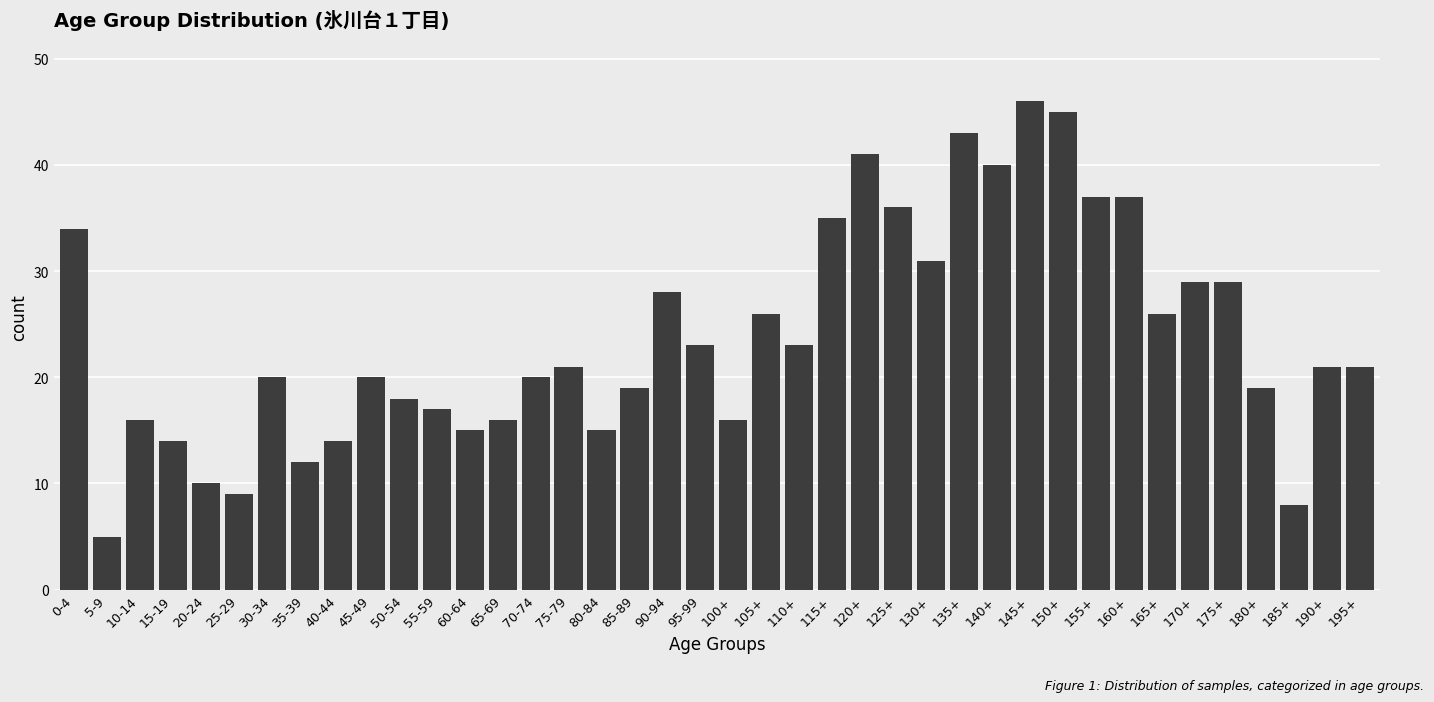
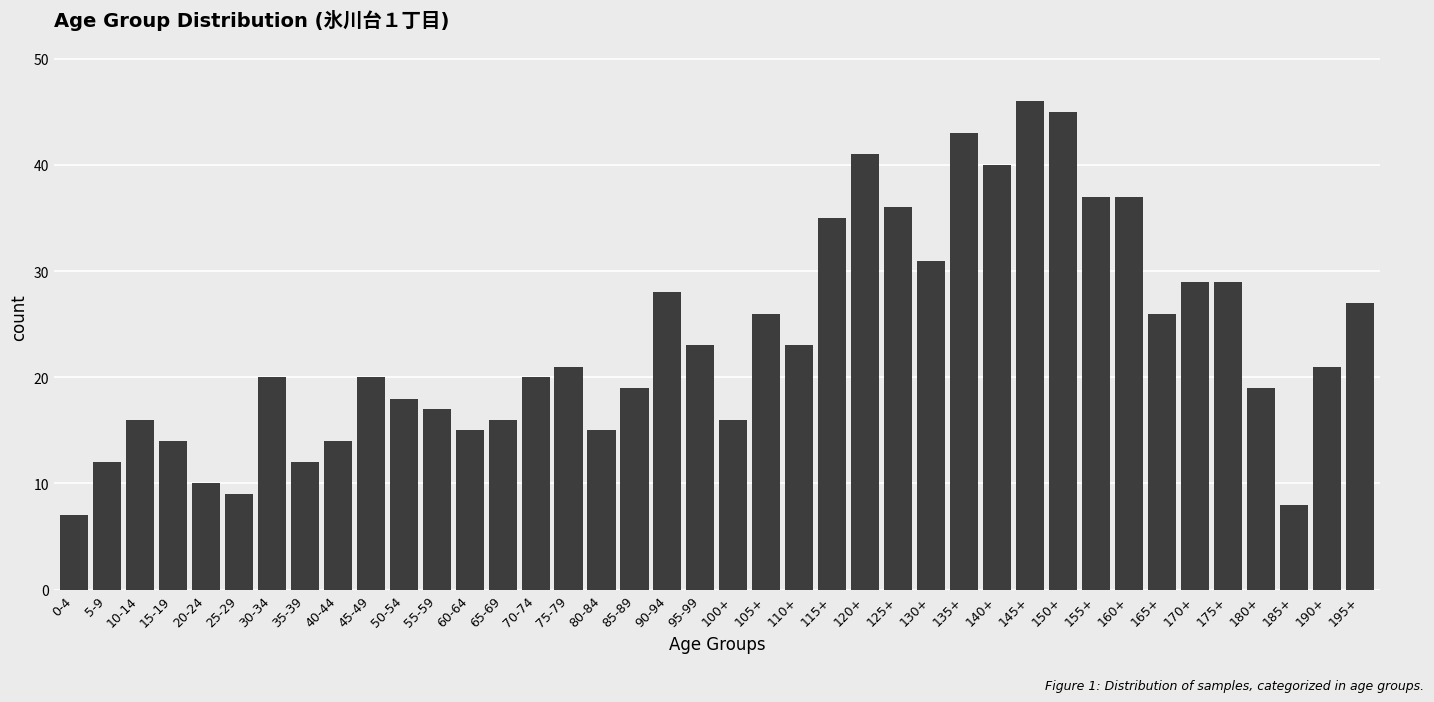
  {
-   "0-4": 34,
-   "5-9": 5,
+   "0-4": 7,
+   "5-9": 12,
    "10-14": 16,
    "15-19": 14,
    "20-24": 10,
    "25-29": 9,
    "30-34": 20,
    "35-39": 12,
    "40-44": 14,
    "45-49": 20,
    "50-54": 18,
    "55-59": 17,
    "60-64": 15,
    "65-69": 16,
    "70-74": 20,
    "75-79": 21,
    "80-84": 15,
    "85-89": 19,
    "90-94": 28,
    "95-99": 23,
    "100+": 16,
    "105+": 26,
    "110+": 23,
    "115+": 35,
    "120+": 41,
    "125+": 36,
    "130+": 31,
    "135+": 43,
    "140+": 40,
    "145+": 46,
    "150+": 45,
    "155+": 37,
    "160+": 37,
    "165+": 26,
    "170+": 29,
    "175+": 29,
    "180+": 19,
    "185+": 8,
    "190+": 21,
-   "195+": 21
+   "195+": 27
  }
